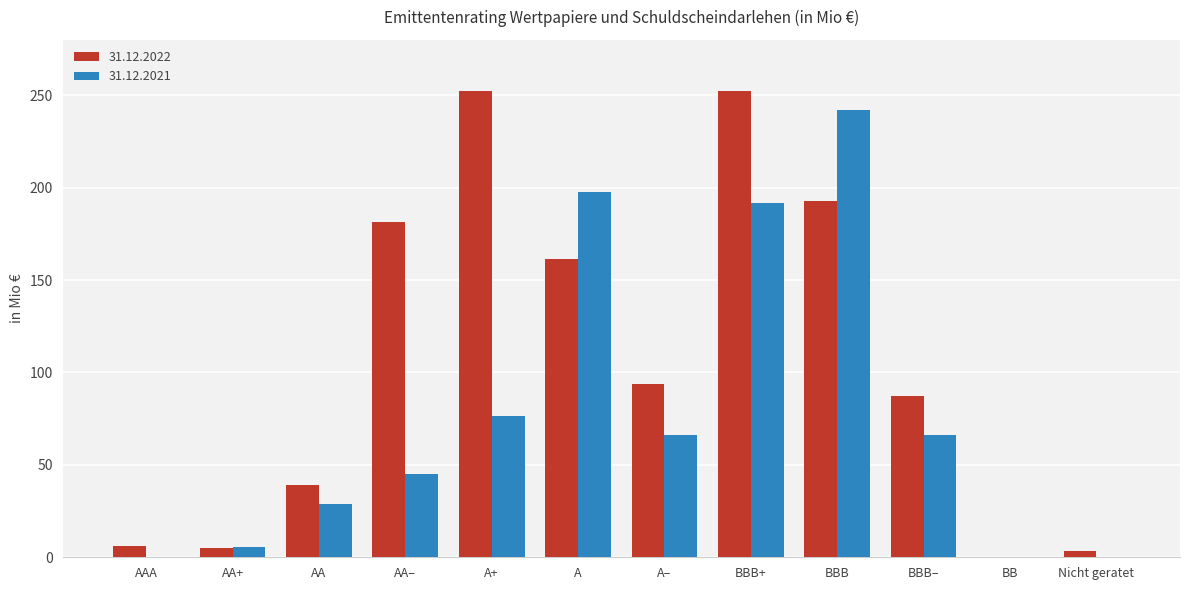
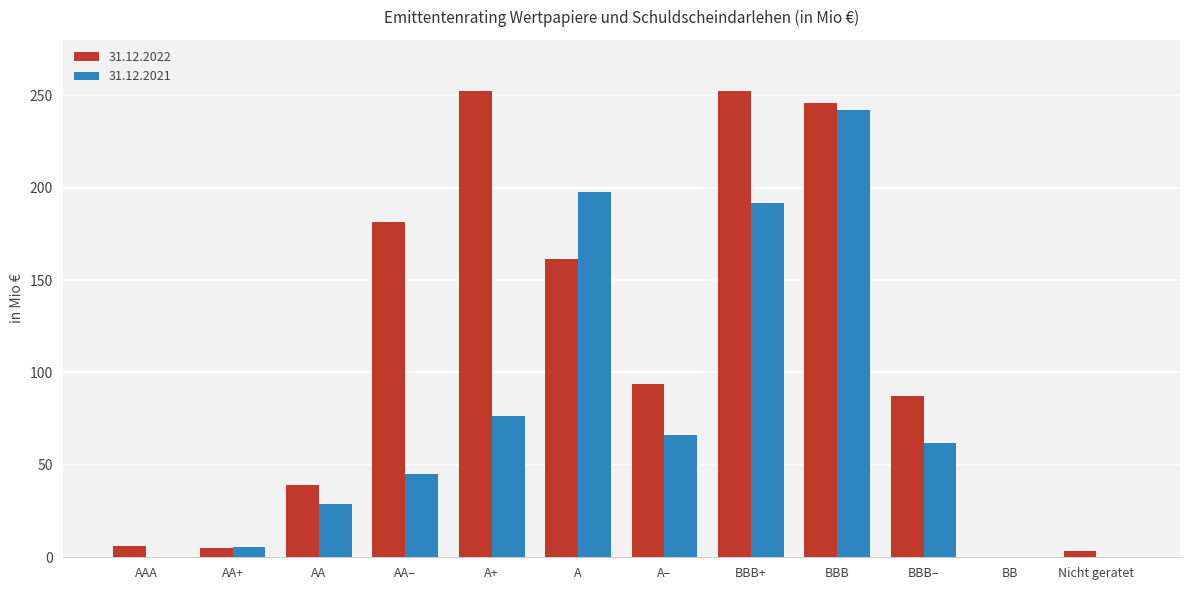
  {
    "31.12.2022": {
      "AAA": 6,
      "AA+": 5,
      "AA": 39,
      "AA–": 181,
      "A+": 253,
      "A": 162,
      "A–": 94,
      "BBB+": 253,
-     "BBB": 193,
+     "BBB": 246,
      "BBB–": 87,
      "BB": 0,
      "Nicht geratet": 4
    },
    "31.12.2021": {
      "AAA": 0,
      "AA+": 6,
      "AA": 29,
      "AA–": 45,
      "A+": 76,
      "A": 198,
      "A–": 66,
      "BBB+": 192,
      "BBB": 242,
-     "BBB–": 66,
+     "BBB–": 62,
      "BB": 0,
      "Nicht geratet": 0
    }
  }
